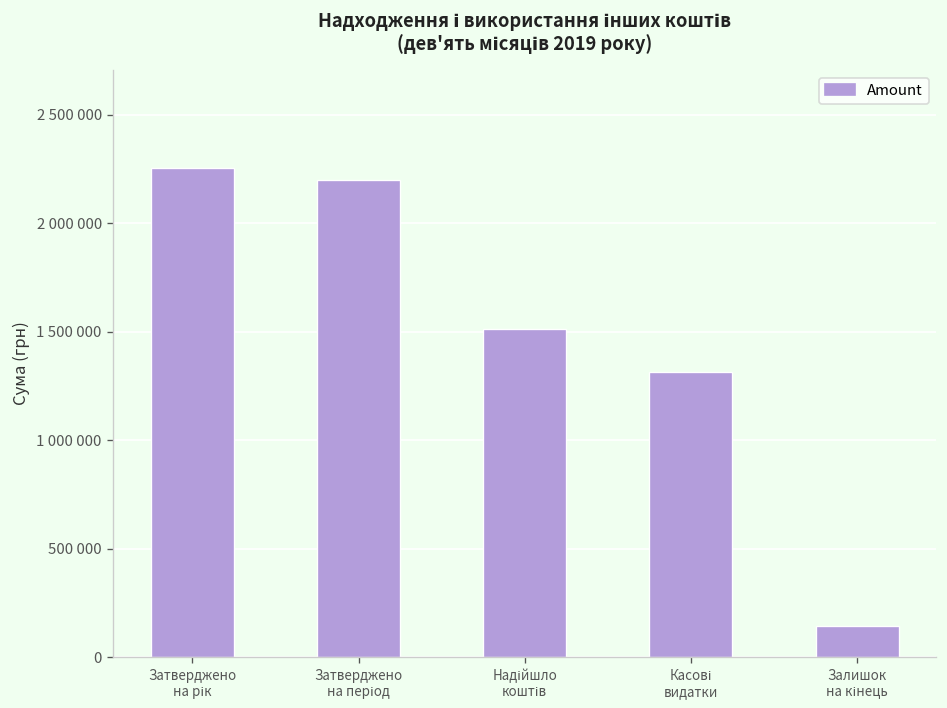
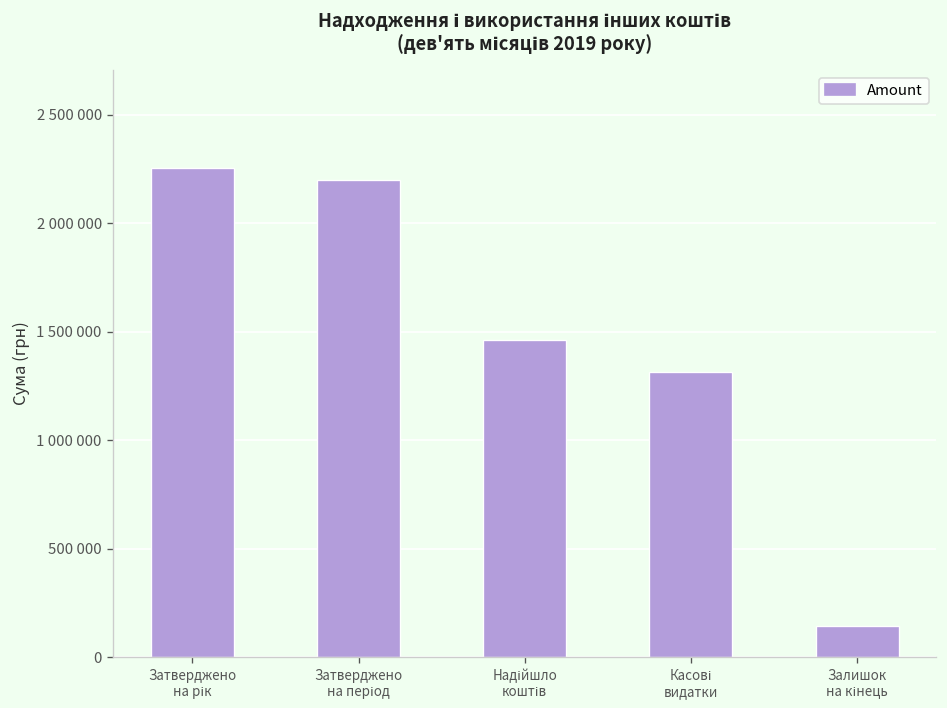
  {
    "Затверджено на рік": 2260000,
    "Затверджено на період": 2200000,
-   "Надійшло коштів": 1510000,
+   "Надійшло коштів": 1460000,
    "Касові видатки": 1320000,
    "Залишок на кінець": 150000
  }
